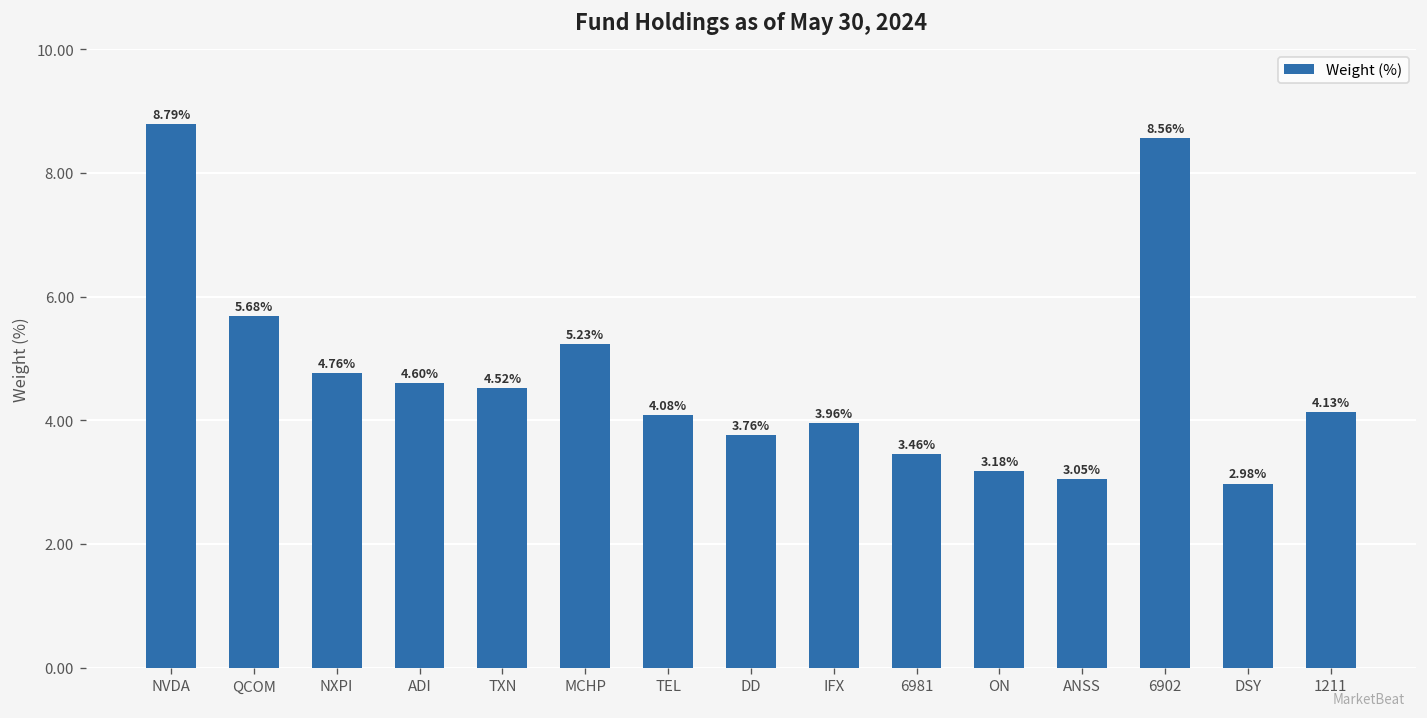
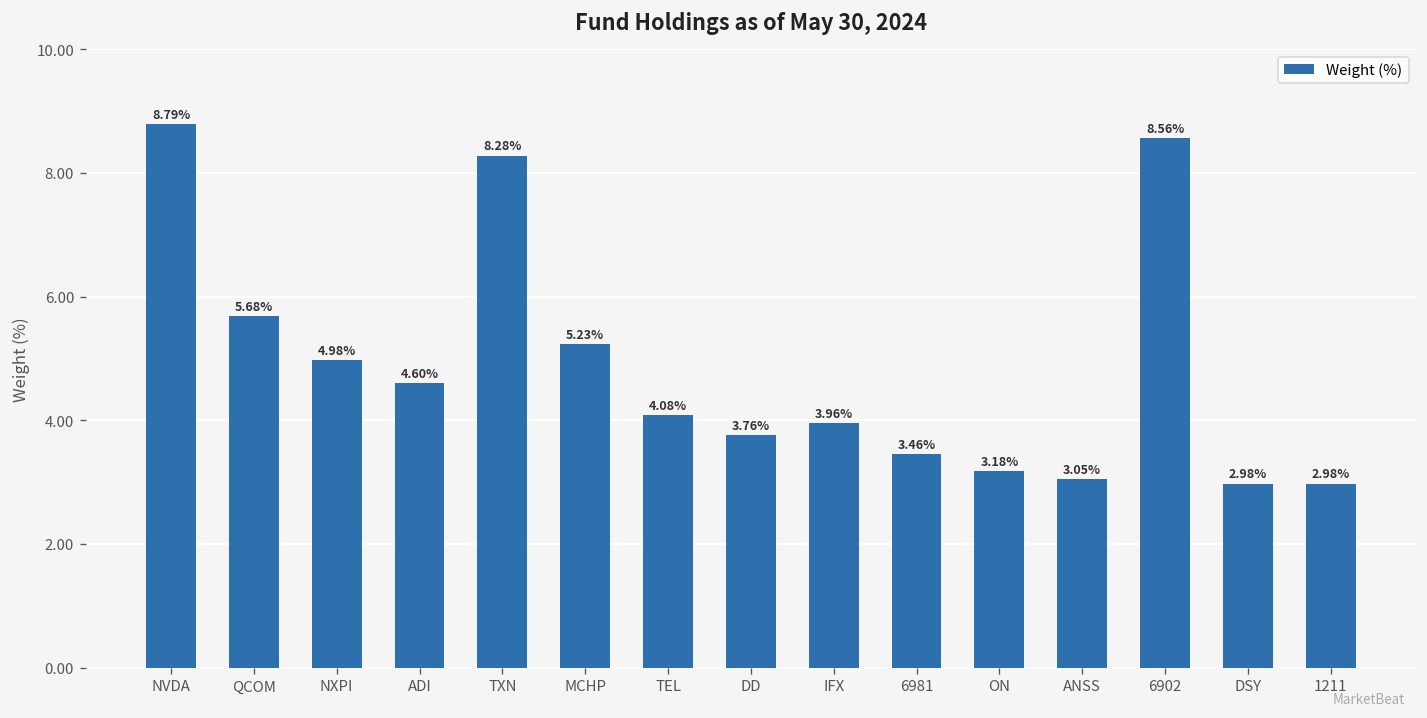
  {
    "NVDA": "8.79%",
    "QCOM": "5.68%",
-   "NXPI": "4.76%",
+   "NXPI": "4.98%",
    "ADI": "4.60%",
-   "TXN": "4.52%",
+   "TXN": "8.28%",
    "MCHP": "5.23%",
    "TEL": "4.08%",
    "DD": "3.76%",
    "IFX": "3.96%",
    "6981": "3.46%",
    "ON": "3.18%",
    "ANSS": "3.05%",
    "6902": "8.56%",
    "DSY": "2.98%",
-   "1211": "4.13%"
+   "1211": "2.98%"
  }
